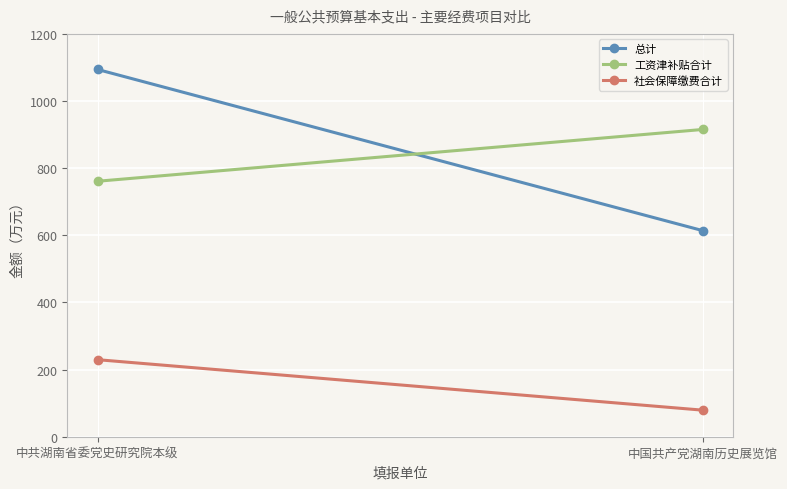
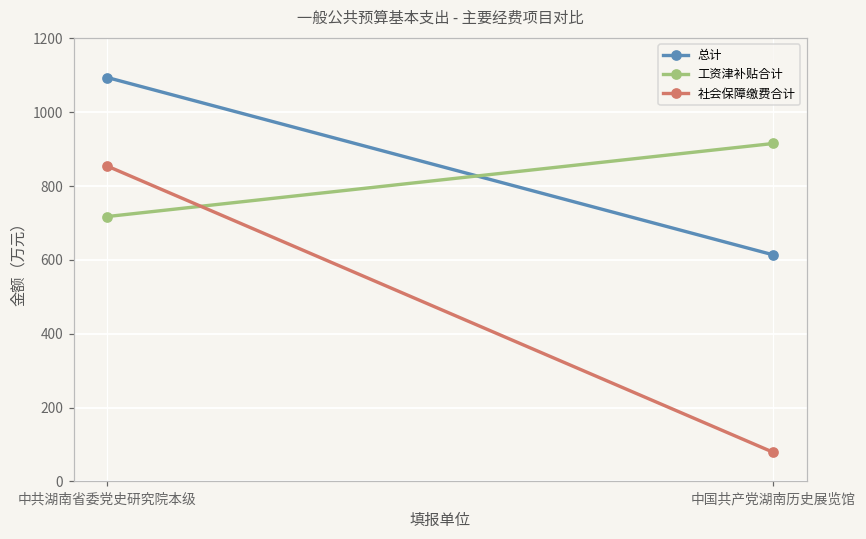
  {
    "总计": {
      "中共湖南省委党史研究院本级": 1090,
      "中国共产党湖南历史展览馆": 610
    },
    "工资津补贴合计": {
-     "中共湖南省委党史研究院本级": 760,
+     "中共湖南省委党史研究院本级": 720,
      "中国共产党湖南历史展览馆": 920
    },
    "社会保障缴费合计": {
-     "中共湖南省委党史研究院本级": 230,
+     "中共湖南省委党史研究院本级": 850,
      "中国共产党湖南历史展览馆": 80
    }
  }
